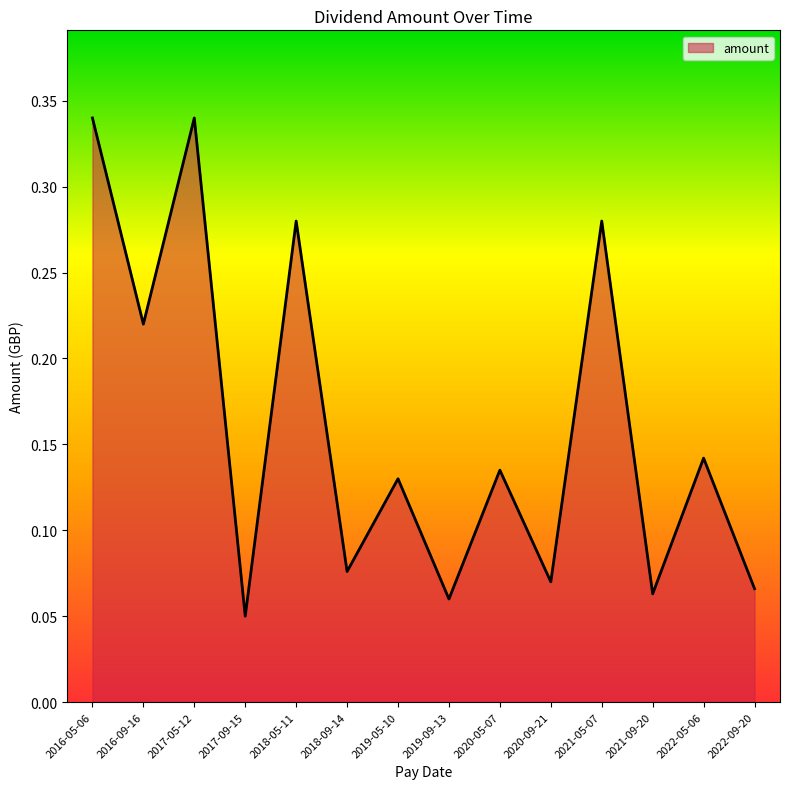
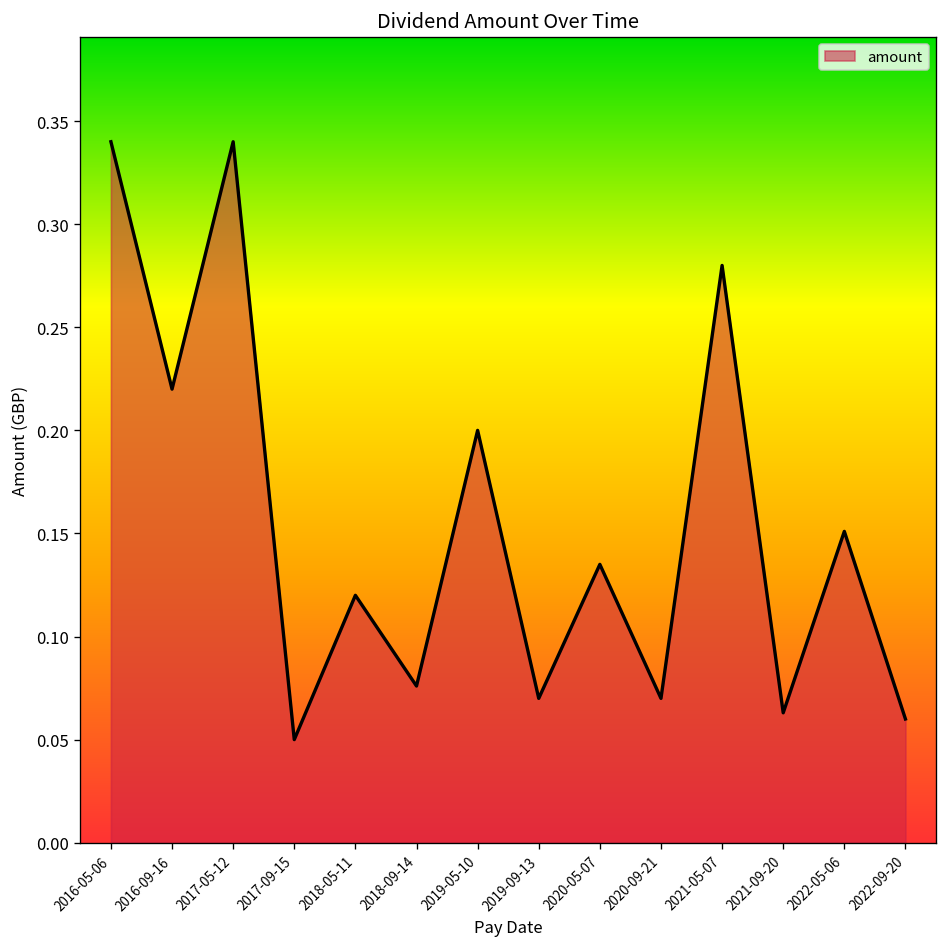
  {
    "2016-05-06": 0.340,
    "2016-09-16": 0.220,
    "2017-05-12": 0.340,
    "2017-09-15": 0.050,
-   "2018-05-11": 0.28,
+   "2018-05-11": 0.12,
    "2018-09-14": 0.076,
-   "2019-05-10": 0.13,
-   "2019-09-13": 0.06,
+   "2019-05-10": 0.20,
+   "2019-09-13": 0.07,
    "2020-05-07": 0.135,
    "2020-09-21": 0.070,
    "2021-05-07": 0.280,
    "2021-09-20": 0.063,
-   "2022-05-06": 0.142,
-   "2022-09-20": 0.066
+   "2022-05-06": 0.151,
+   "2022-09-20": 0.060
  }
